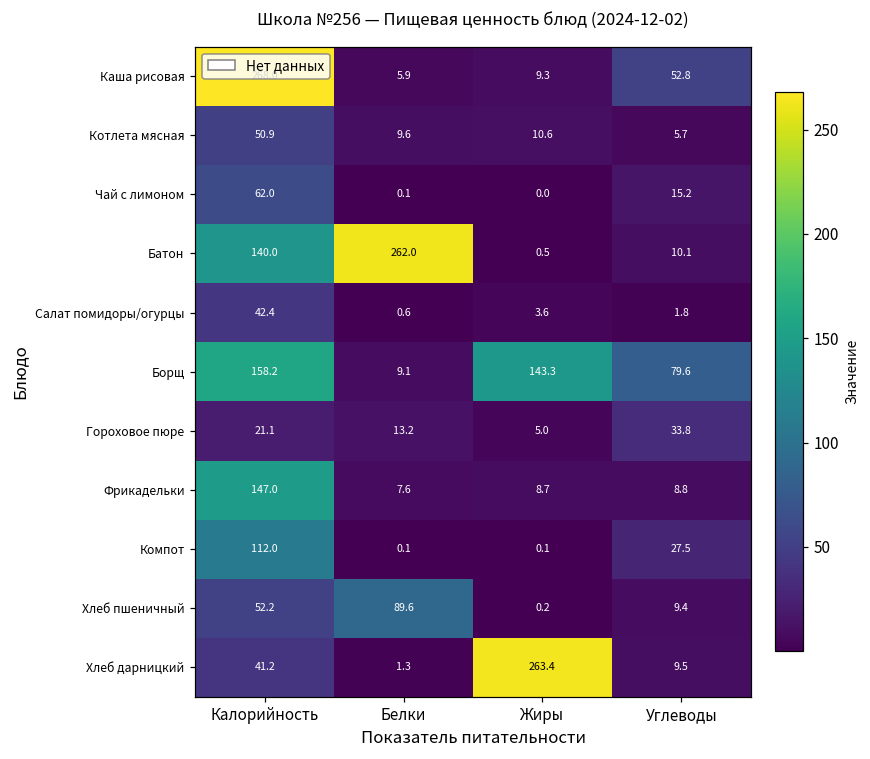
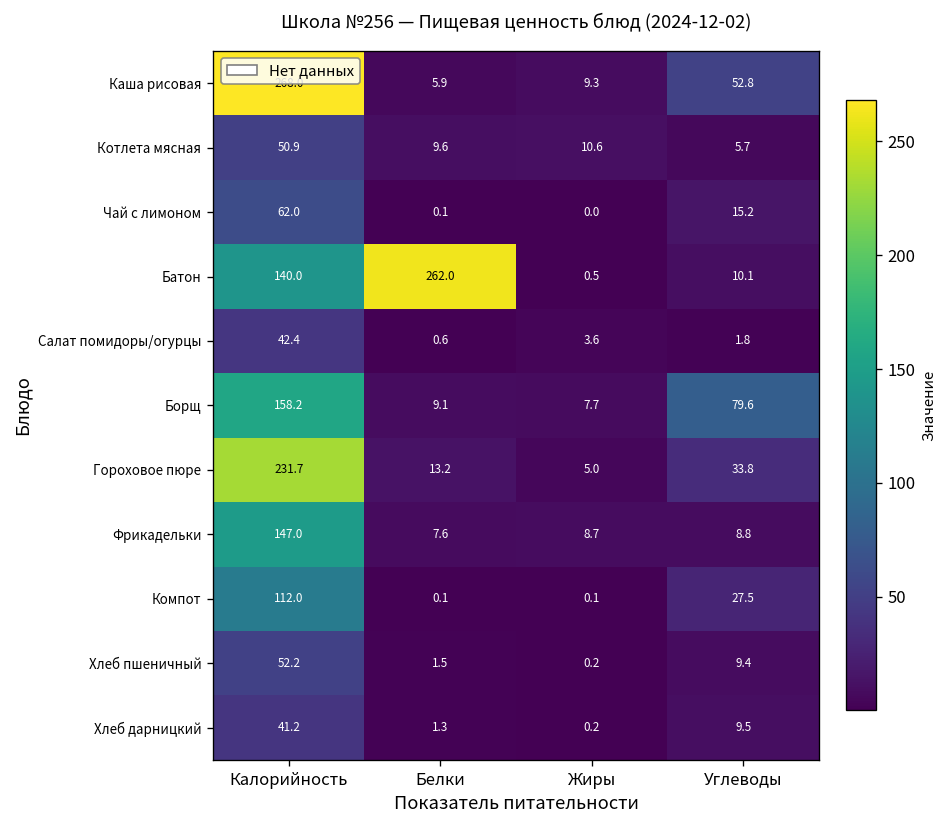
  {
    "Каша рисовая": {
      "Белки": 5.9,
      "Жиры": 9.3,
      "Углеводы": 52.8
    },
    "Котлета мясная": {
      "Калорийность": 50.9,
      "Белки": 9.6,
      "Жиры": 10.6,
      "Углеводы": 5.7
    },
    "Чай с лимоном": {
      "Калорийность": 62.0,
      "Белки": 0.1,
      "Жиры": 0.0,
      "Углеводы": 15.2
    },
    "Батон": {
      "Калорийность": 140.0,
      "Белки": 262.0,
      "Жиры": 0.5,
      "Углеводы": 10.1
    },
    "Салат помидоры/огурцы": {
      "Калорийность": 42.4,
      "Белки": 0.6,
      "Жиры": 3.6,
      "Углеводы": 1.8
    },
    "Борщ": {
      "Калорийность": 158.2,
      "Белки": 9.1,
-     "Жиры": 143.3,
+     "Жиры": 7.7,
      "Углеводы": 79.6
    },
    "Гороховое пюре": {
-     "Калорийность": 21.1,
+     "Калорийность": 231.7,
      "Белки": 13.2,
      "Жиры": 5.0,
      "Углеводы": 33.8
    },
    "Фрикадельки": {
      "Калорийность": 147.0,
      "Белки": 7.6,
      "Жиры": 8.7,
      "Углеводы": 8.8
    },
    "Компот": {
      "Калорийность": 112.0,
      "Белки": 0.1,
      "Жиры": 0.1,
      "Углеводы": 27.5
    },
    "Хлеб пшеничный": {
      "Калорийность": 52.2,
-     "Белки": 89.6,
+     "Белки": 1.5,
      "Жиры": 0.2,
      "Углеводы": 9.4
    },
    "Хлеб дарницкий": {
      "Калорийность": 41.2,
      "Белки": 1.3,
-     "Жиры": 263.4,
+     "Жиры": 0.2,
      "Углеводы": 9.5
    }
  }
